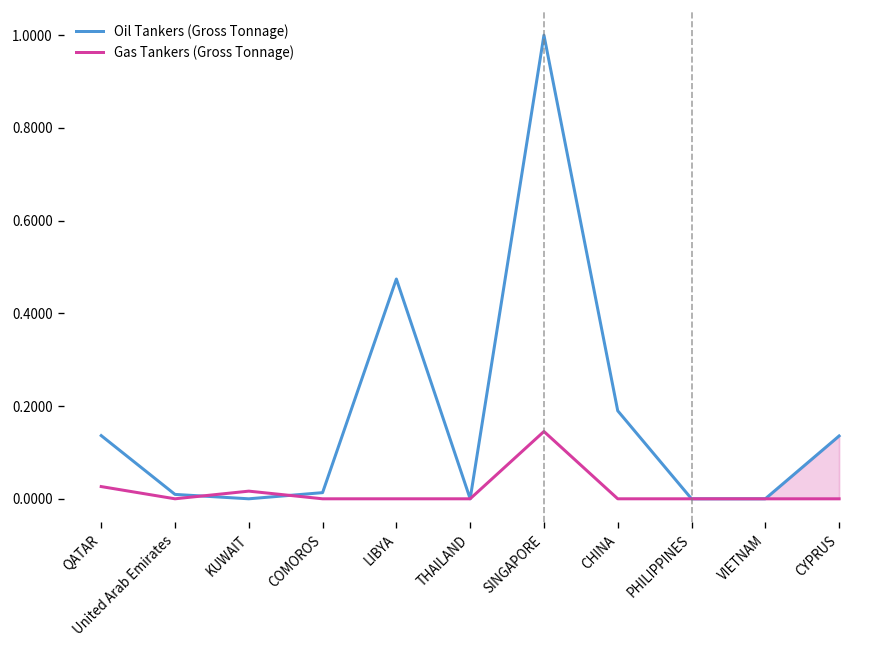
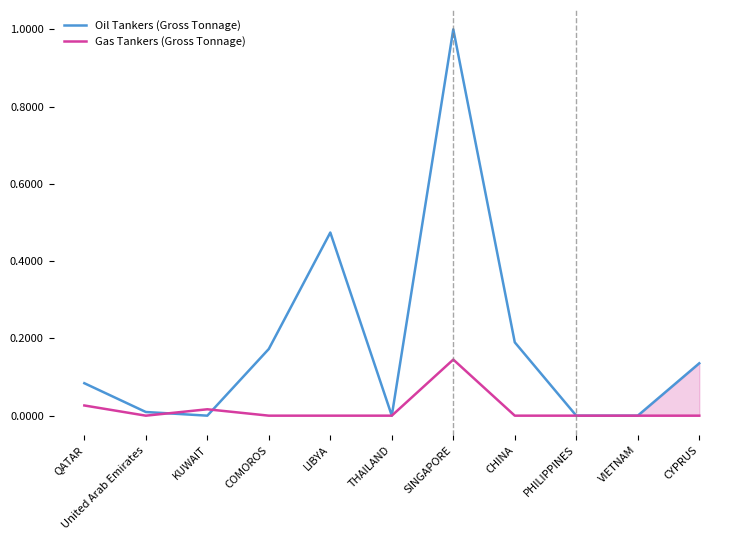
  {
    "Oil Tankers (Gross Tonnage)": {
-     "QATAR": 0.14,
+     "QATAR": 0.08,
      "United Arab Emirates": 0.01,
      "KUWAIT": 0.00,
-     "COMOROS": 0.01,
+     "COMOROS": 0.17,
      "LIBYA": 0.47,
      "SINGAPORE": 1.00,
      "CHINA": 0.19
    }
  }
